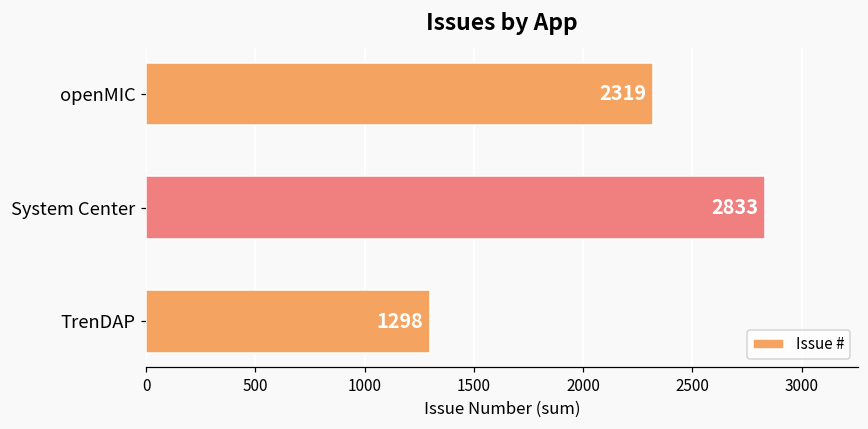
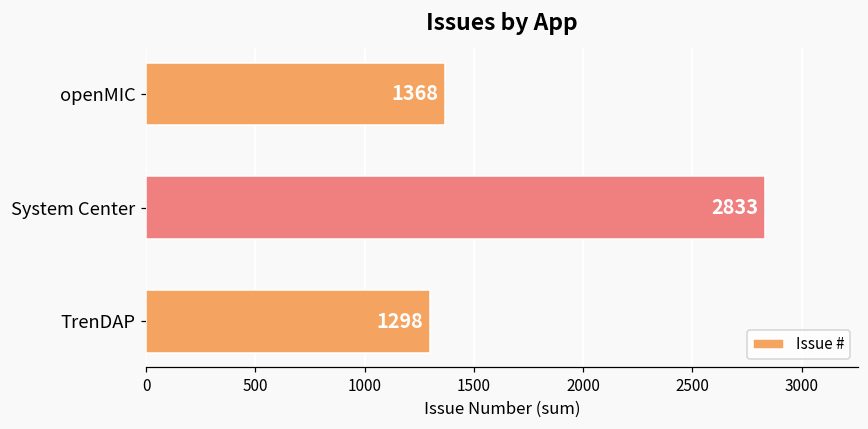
  {
-   "openMIC": 2319,
+   "openMIC": 1368,
    "System Center": 2833,
    "TrenDAP": 1298
  }
